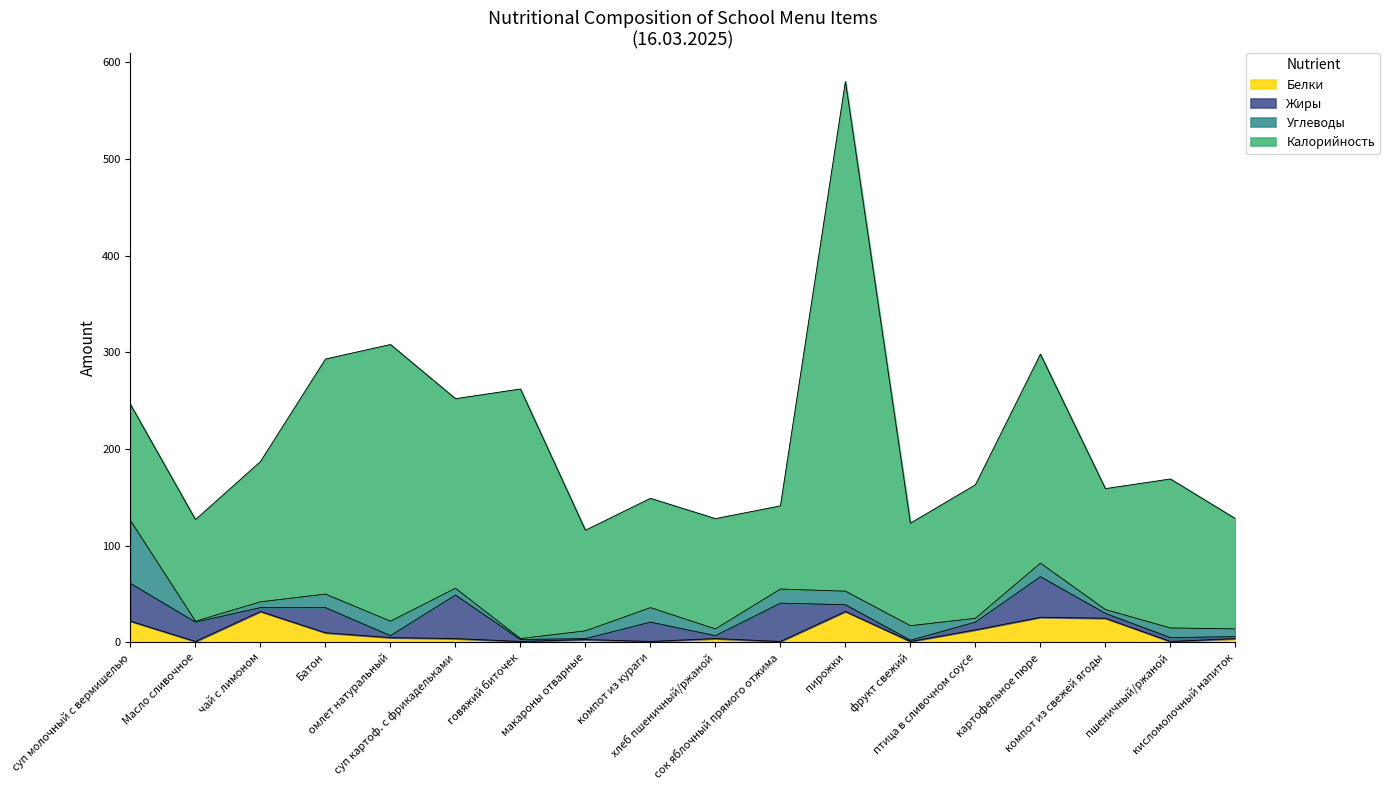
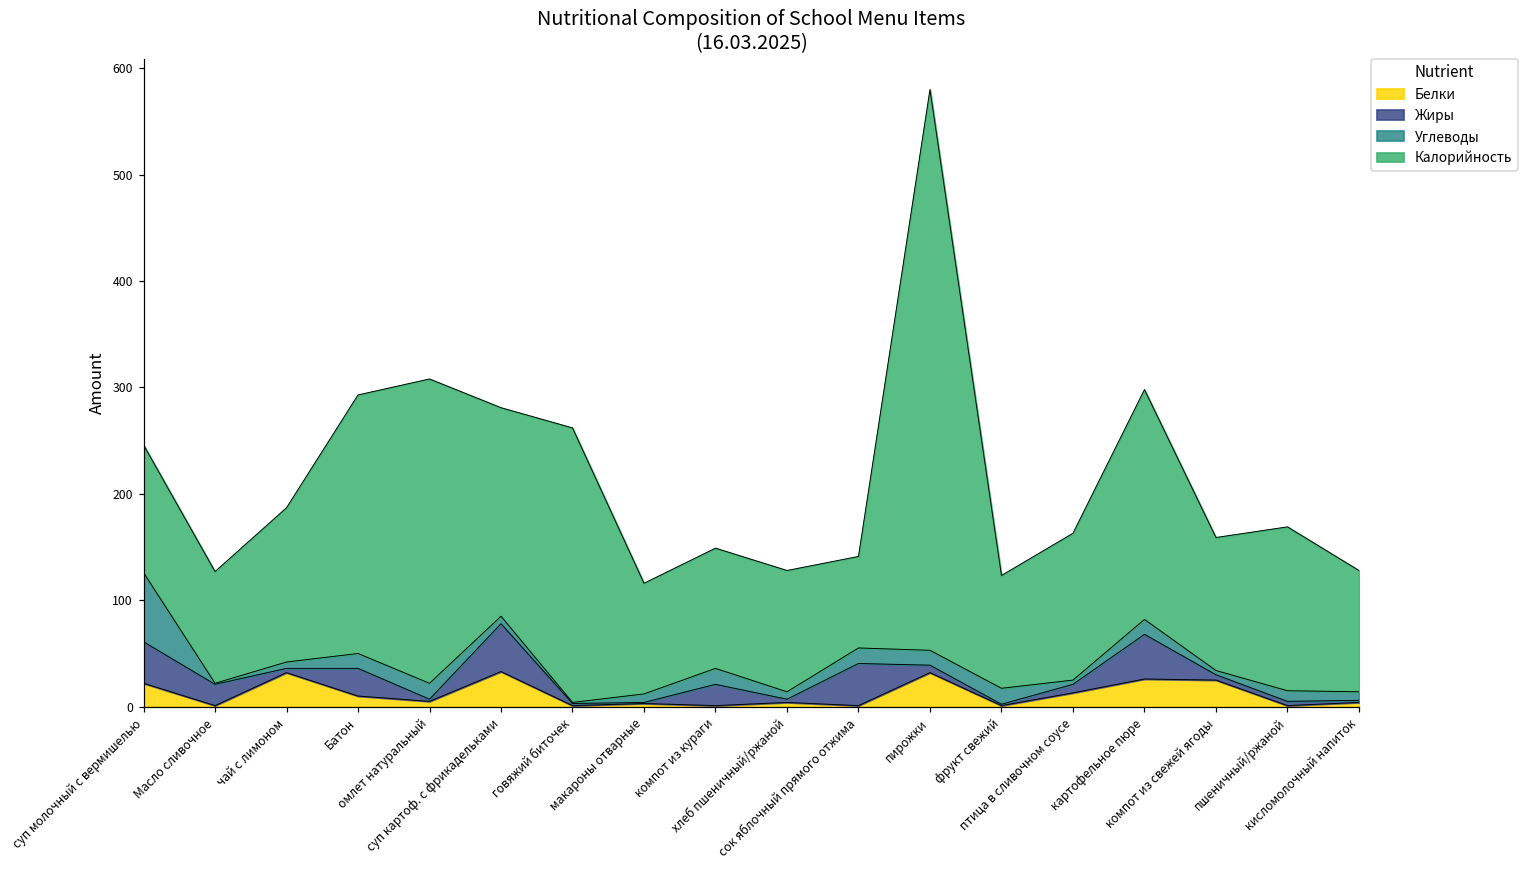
  {
    "Белки": {
      "суп молочный с вермишелью": 20,
      "Масло сливочное": 0,
      "чай с лимоном": 30,
      "Батон": 10,
-     "суп картоф. с фрикадельками": 0,
+     "суп картоф. с фрикадельками": 30,
      "компот из кураги": 0,
      "хлеб пшеничный/ржаной": 0,
      "сок яблочный прямого отжима": 0,
      "пирожки": 30,
      "птица в сливочном соусе": 10,
      "картофельное пюре": 30,
      "компот из свежей ягоды": 30,
      "пшеничный/ржаной": 0
    },
    "Жиры": {
      "суп молочный с вермишелью": 40,
      "чай с лимоном": 0,
      "Батон": 30,
      "суп картоф. с фрикадельками": 50,
      "компот из кураги": 20,
      "хлеб пшеничный/ржаной": 0,
      "сок яблочный прямого отжима": 40,
      "пирожки": 10,
      "птица в сливочном соусе": 10,
      "картофельное пюре": 40,
      "компот из свежей ягоды": 10,
      "пшеничный/ржаной": 0
    }
  }
